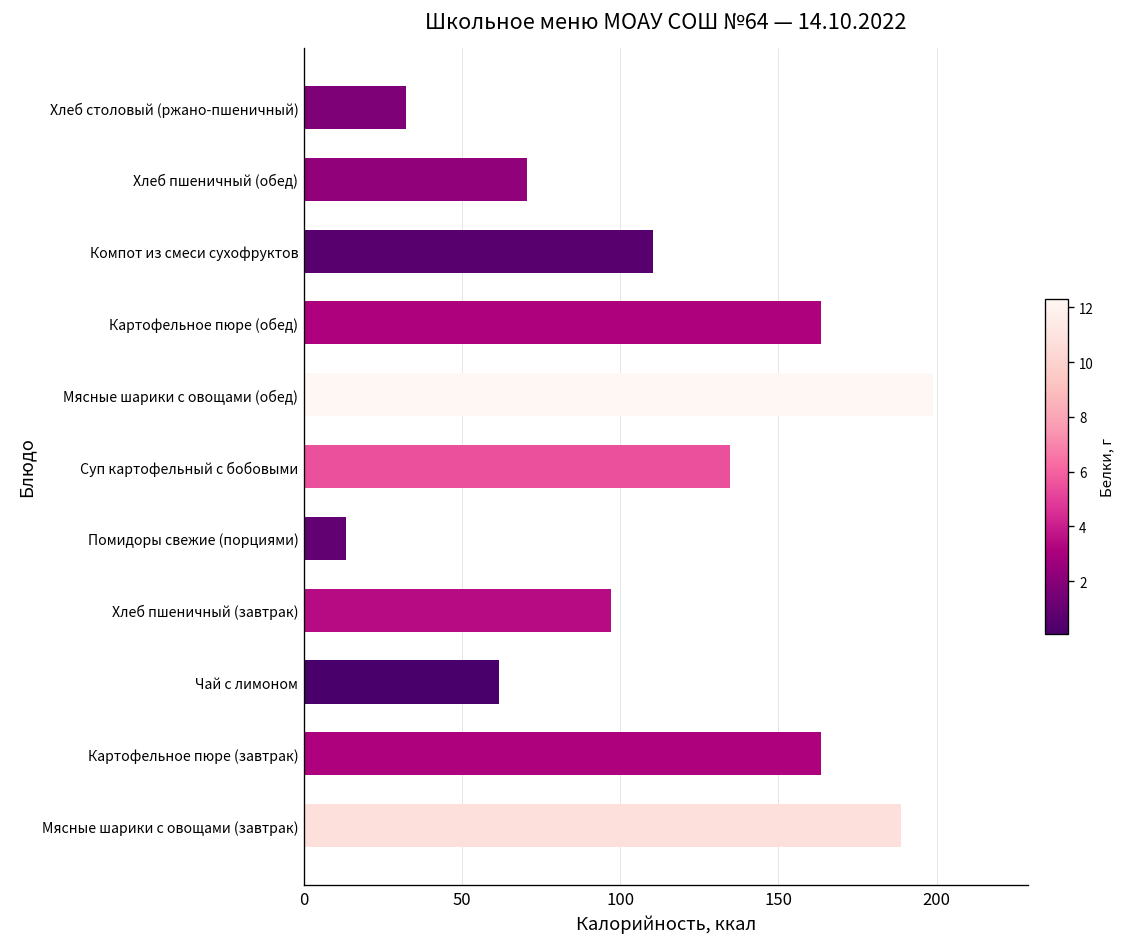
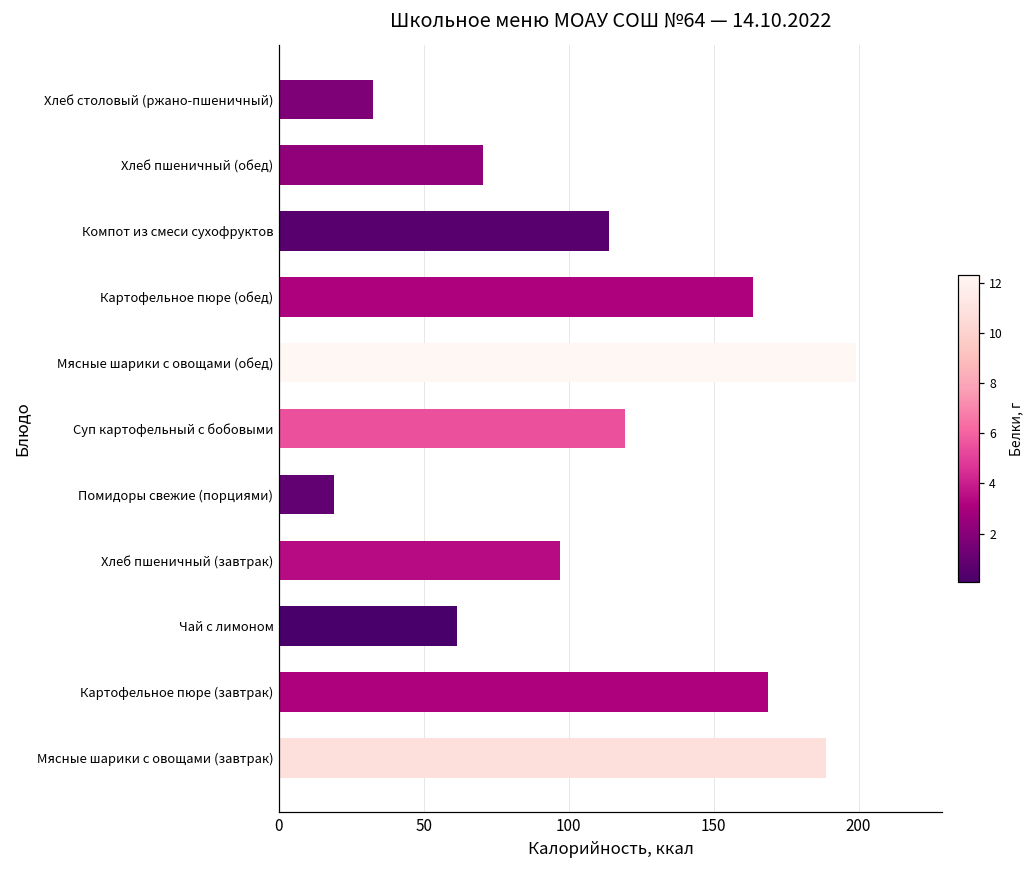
  {
    "Хлеб столовый (ржано-пшеничный)": 32,
    "Хлеб пшеничный (обед)": 71,
-   "Компот из смеси сухофруктов": 110,
+   "Компот из смеси сухофруктов": 114,
    "Картофельное пюре (обед)": 164,
    "Мясные шарики с овощами (обед)": 199,
-   "Суп картофельный с бобовыми": 135,
-   "Помидоры свежие (порциями)": 13,
+   "Суп картофельный с бобовыми": 119,
+   "Помидоры свежие (порциями)": 19,
    "Хлеб пшеничный (завтрак)": 97,
    "Чай с лимоном": 62,
-   "Картофельное пюре (завтрак)": 164,
+   "Картофельное пюре (завтрак)": 169,
    "Мясные шарики с овощами (завтрак)": 189
  }
